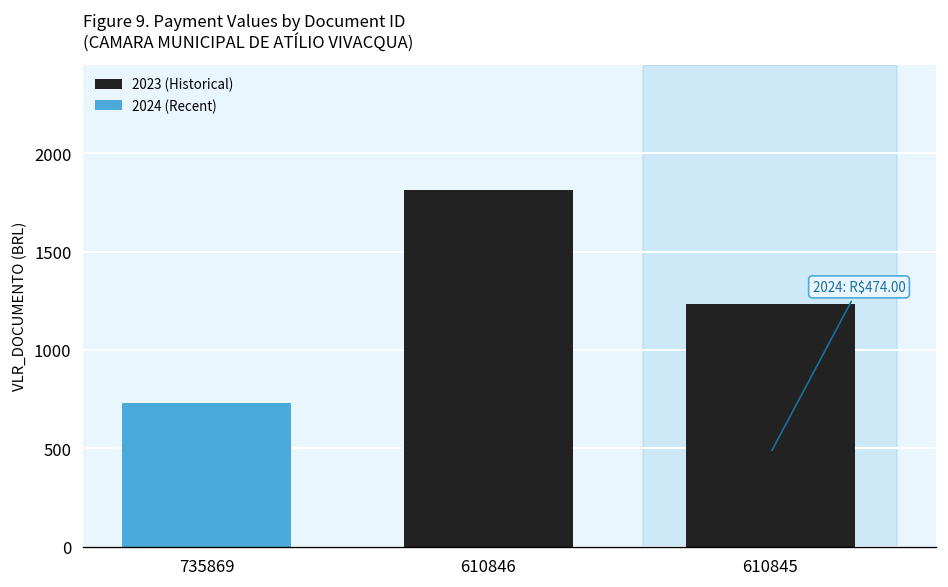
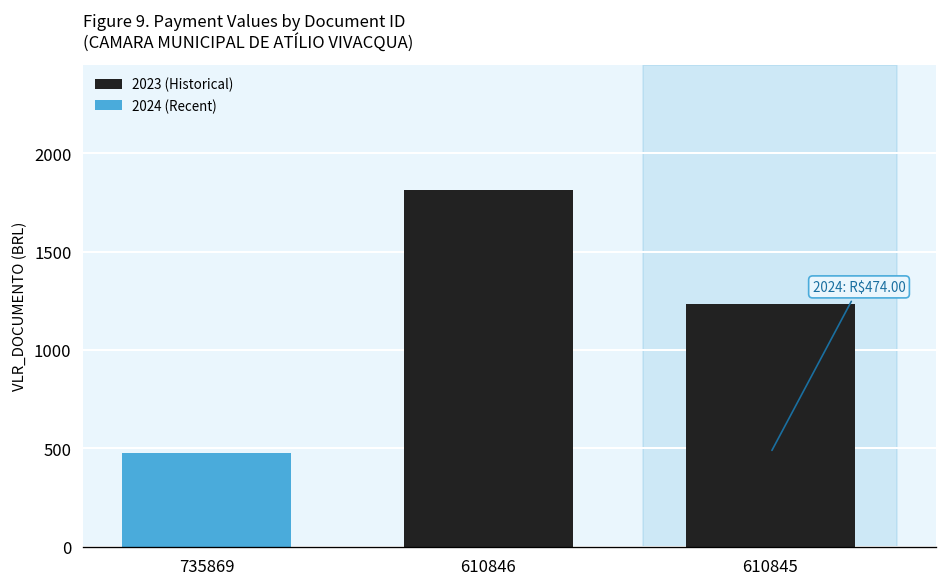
  {
    "2023 (Historical)": {
      "610846": 1810
    },
    "2024 (Recent)": {
-     "735869": 730
+     "735869": 470
    }
  }
